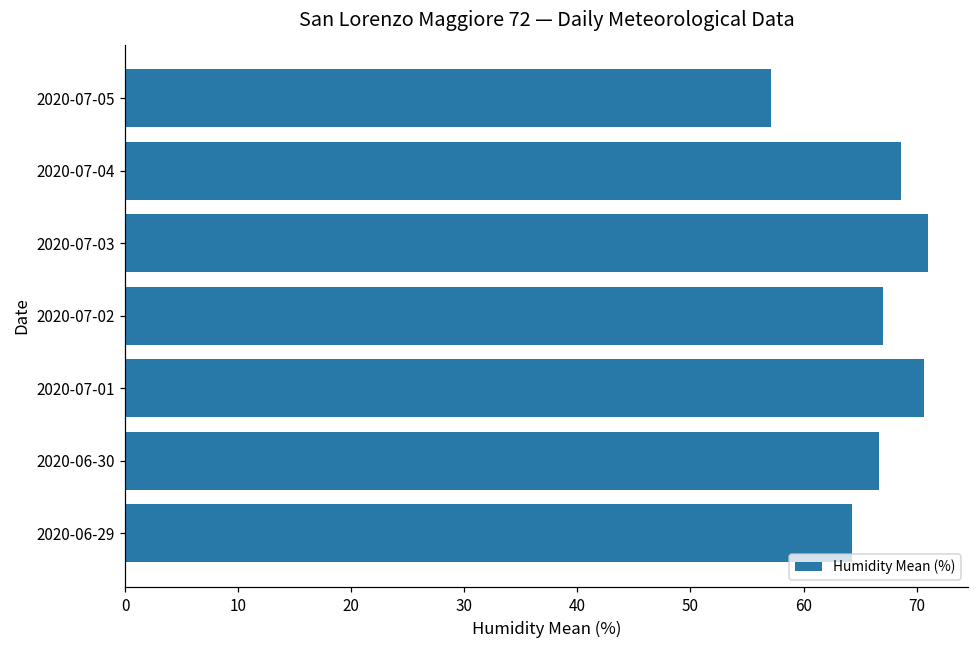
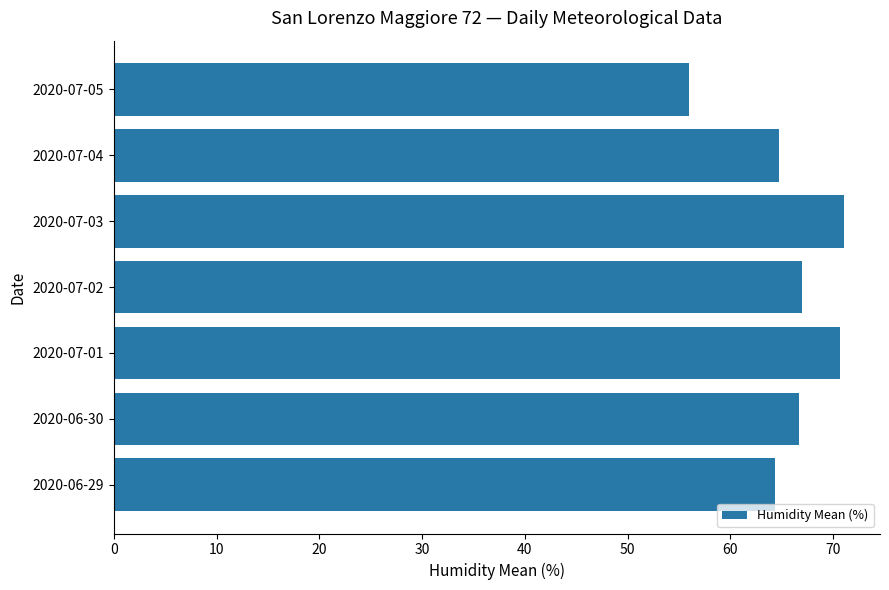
  {
-   "2020-07-05": 57.1,
-   "2020-07-04": 68.6,
+   "2020-07-05": 56.0,
+   "2020-07-04": 64.7,
    "2020-07-03": 71.0,
    "2020-07-02": 67.0,
    "2020-07-01": 70.7,
    "2020-06-30": 66.7,
    "2020-06-29": 64.3
  }
